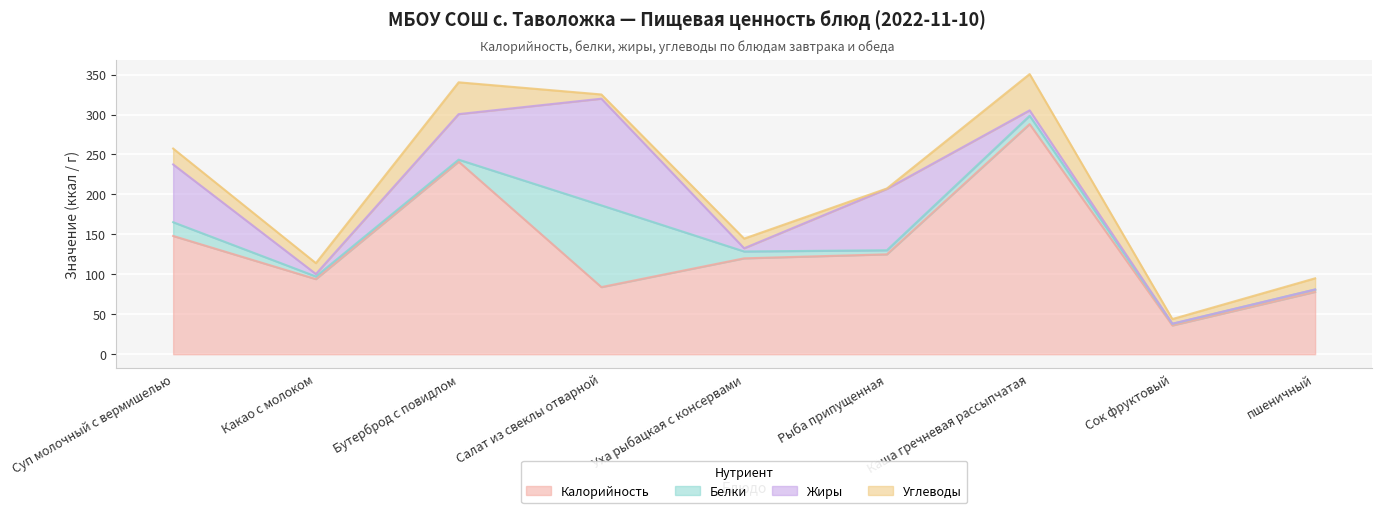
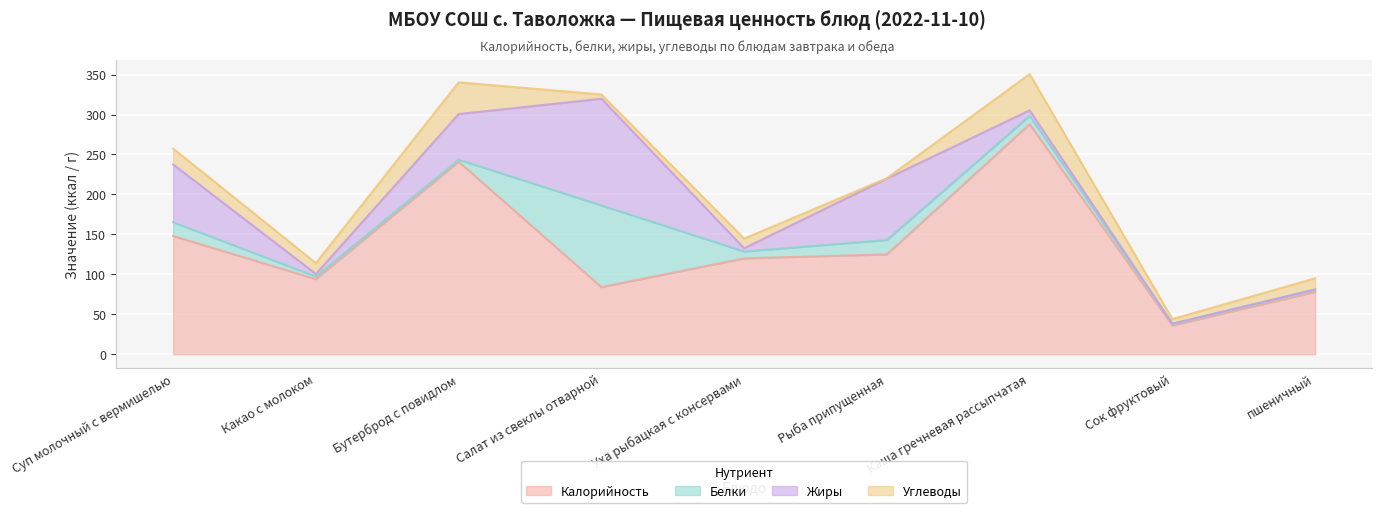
  {
    "Белки": {
      "Суп молочный с вермишелью": 20,
      "Салат из свеклы отварной": 100,
      "Уха рыбацкая с консервами": 10,
-     "Рыба припущенная": 10,
+     "Рыба припущенная": 20,
      "Каша гречневая рассыпчатая": 10
    },
    "Жиры": {
      "Суп молочный с вермишелью": 70,
      "Бутерброд с повидлом": 60,
      "Салат из свеклы отварной": 130,
      "Уха рыбацкая с консервами": 0,
      "Каша гречневая рассыпчатая": 10
    }
  }
